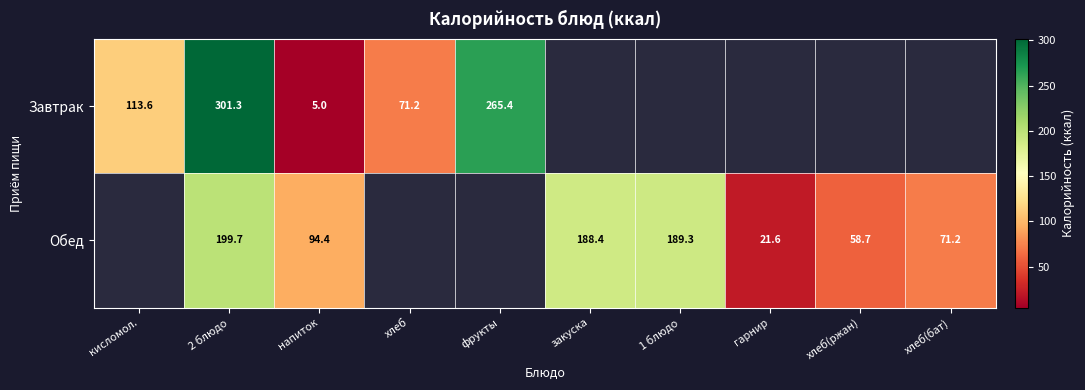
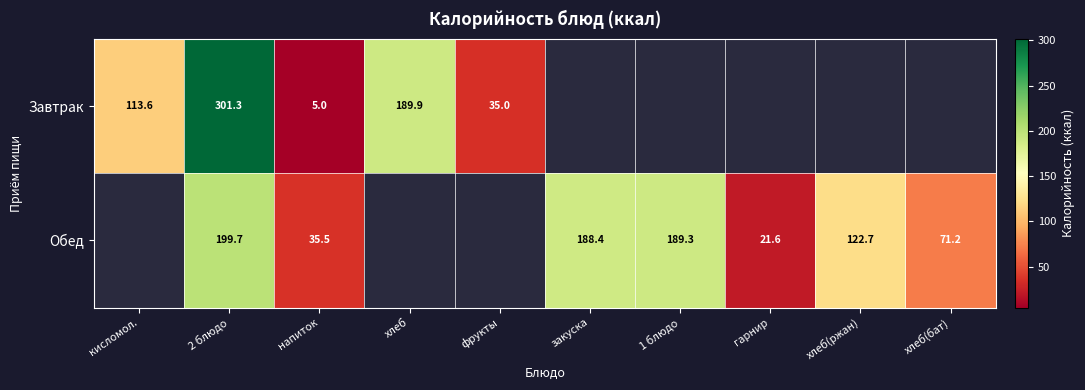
  {
    "Завтрак": {
      "кисломол.": 113.6,
      "2 блюдо": 301.3,
      "напиток": 5.0,
-     "хлеб": 71.2,
-     "фрукты": 265.4
+     "хлеб": 189.9,
+     "фрукты": 35.0
    },
    "Обед": {
      "2 блюдо": 199.7,
-     "напиток": 94.4,
+     "напиток": 35.5,
      "закуска": 188.4,
      "1 блюдо": 189.3,
      "гарнир": 21.6,
-     "хлеб(ржан)": 58.7,
+     "хлеб(ржан)": 122.7,
      "хлеб(бат)": 71.2
    }
  }
